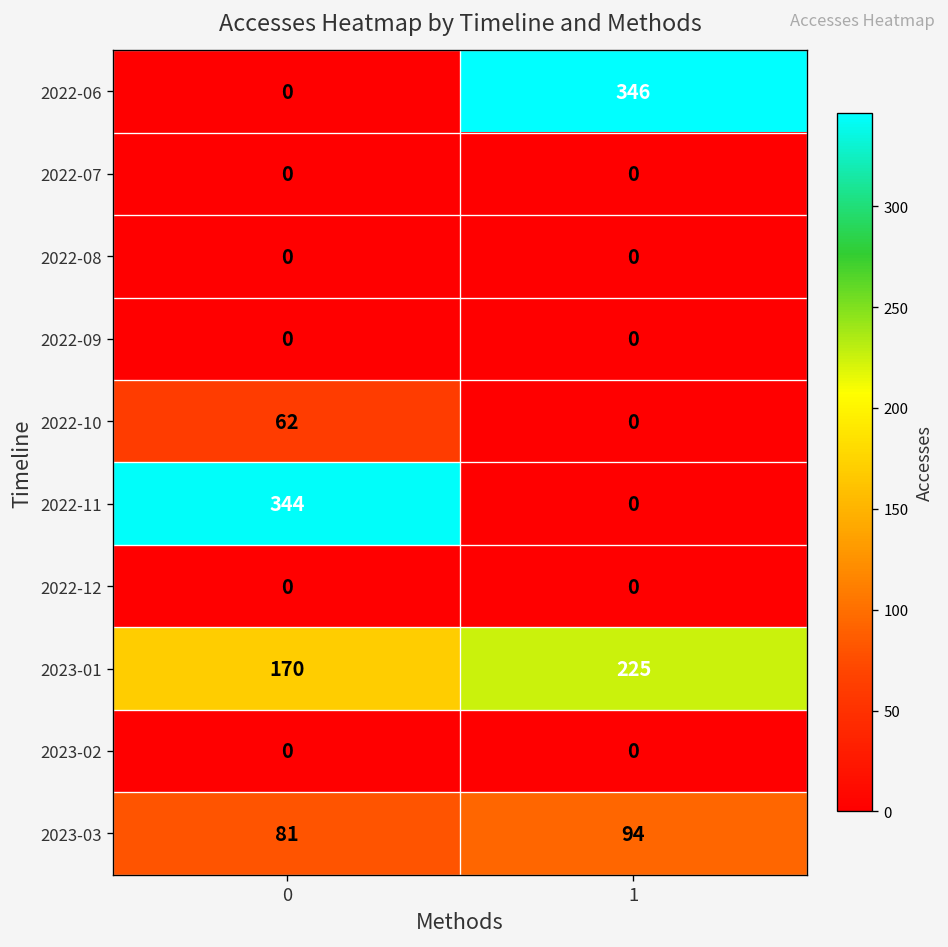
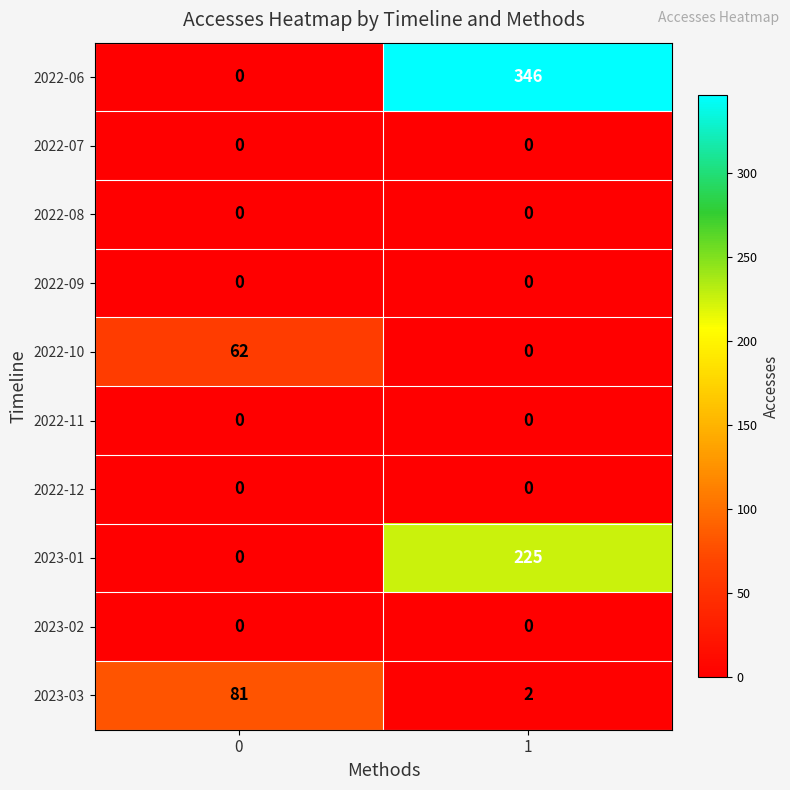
  {
    "2022-06": {
      "0": 0,
      "1": 346
    },
    "2022-07": {
      "0": 0,
      "1": 0
    },
    "2022-08": {
      "0": 0,
      "1": 0
    },
    "2022-09": {
      "0": 0,
      "1": 0
    },
    "2022-10": {
      "0": 62,
      "1": 0
    },
    "2022-11": {
-     "0": 344,
+     "0": 0,
      "1": 0
    },
    "2022-12": {
      "0": 0,
      "1": 0
    },
    "2023-01": {
-     "0": 170,
+     "0": 0,
      "1": 225
    },
    "2023-02": {
      "0": 0,
      "1": 0
    },
    "2023-03": {
      "0": 81,
-     "1": 94
+     "1": 2
    }
  }
